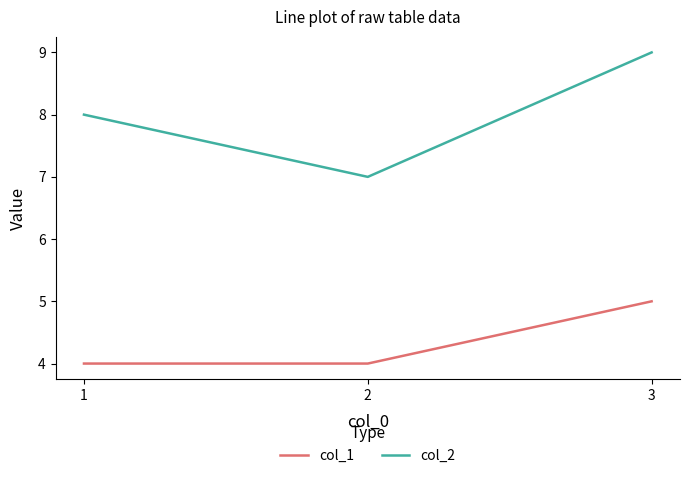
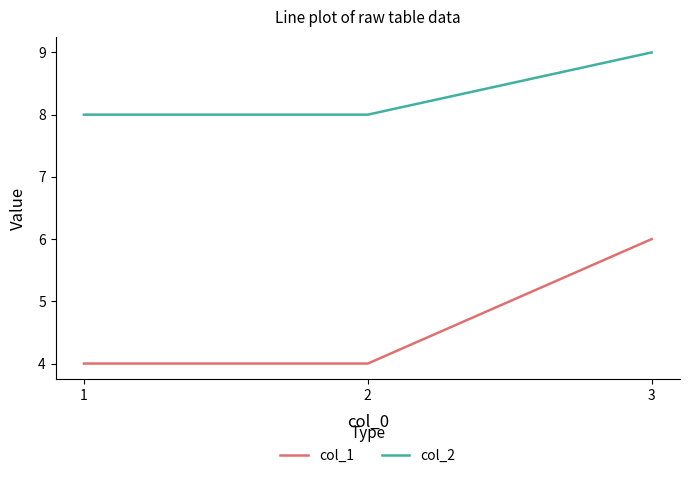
  {
    "col_1": {
      "1": 4,
      "2": 4,
-     "3": 5
+     "3": 6
    },
    "col_2": {
      "1": 8,
-     "2": 7,
+     "2": 8,
      "3": 9
    }
  }
